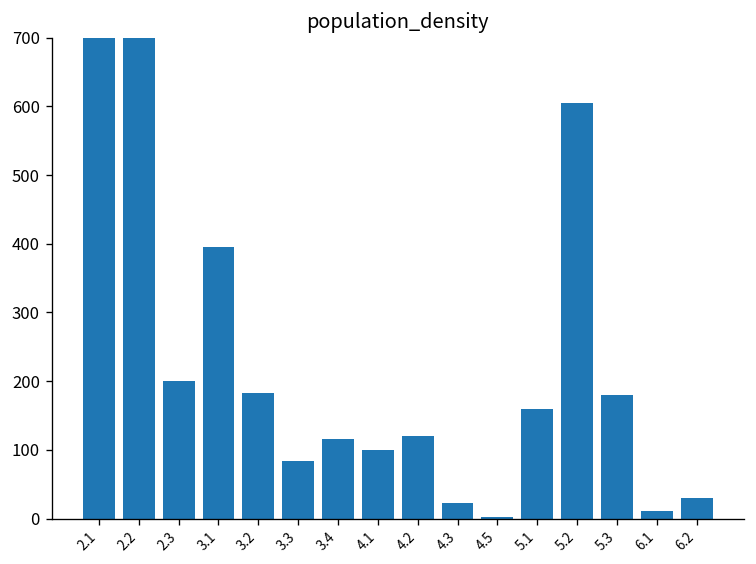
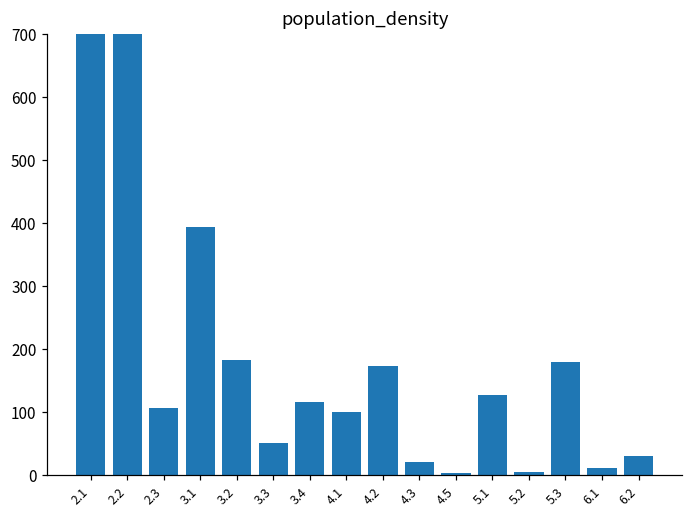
  {
-   "2.3": 200,
+   "2.3": 110,
    "3.1": 400,
    "3.2": 180,
-   "3.3": 80,
+   "3.3": 50,
    "3.4": 120,
    "4.1": 100,
-   "4.2": 120,
+   "4.2": 170,
    "4.3": 20,
-   "5.1": 160,
-   "5.2": 610,
+   "5.1": 130,
+   "5.2": 10,
    "5.3": 180,
    "6.1": 10,
    "6.2": 30
  }
